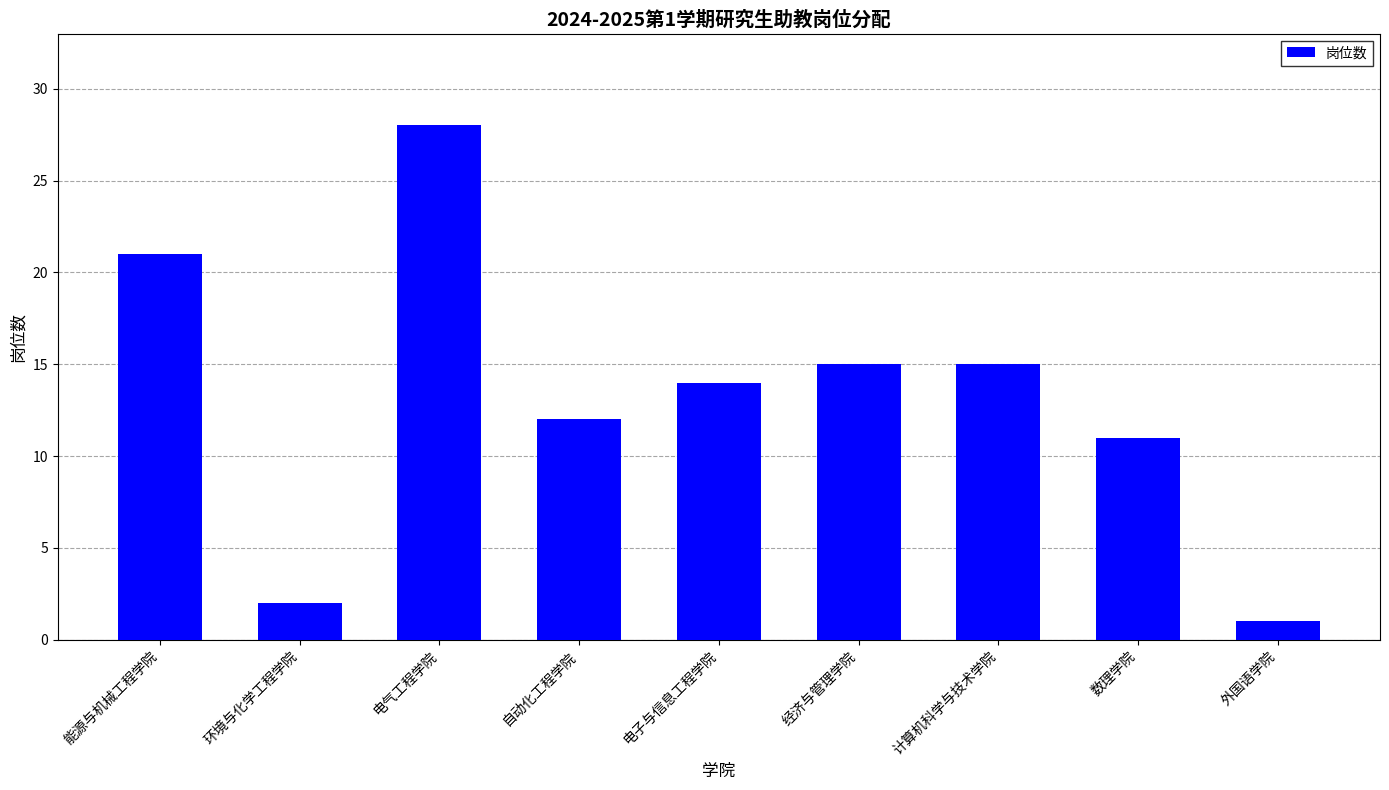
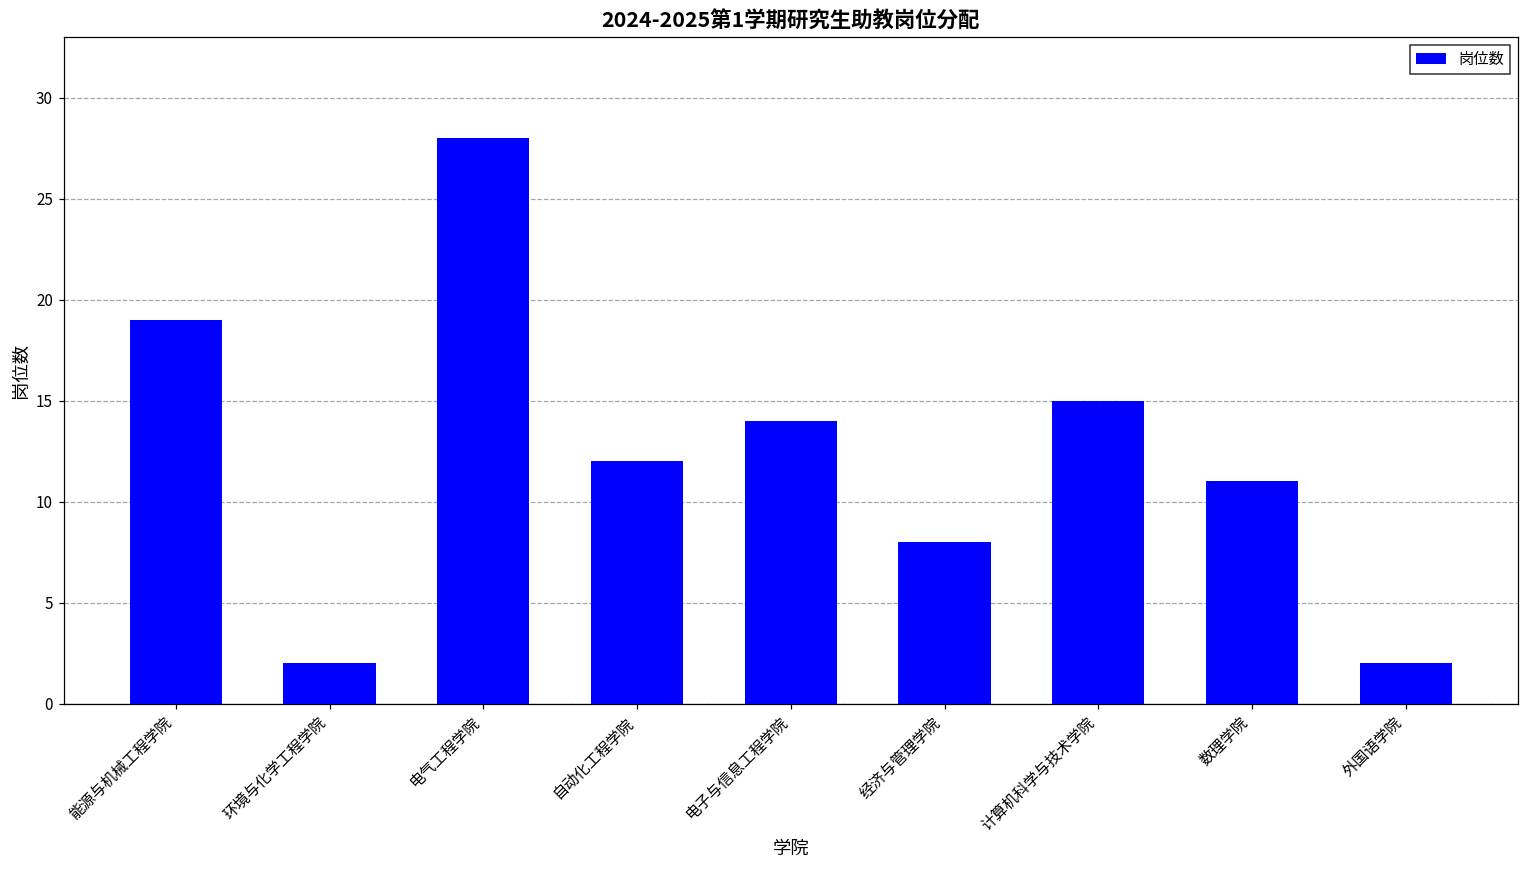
  {
-   "能源与机械工程学院": 21,
+   "能源与机械工程学院": 19,
    "环境与化学工程学院": 2,
    "电气工程学院": 28,
    "自动化工程学院": 12,
    "电子与信息工程学院": 14,
-   "经济与管理学院": 15,
+   "经济与管理学院": 8,
    "计算机科学与技术学院": 15,
    "数理学院": 11,
-   "外国语学院": 1
+   "外国语学院": 2
  }
